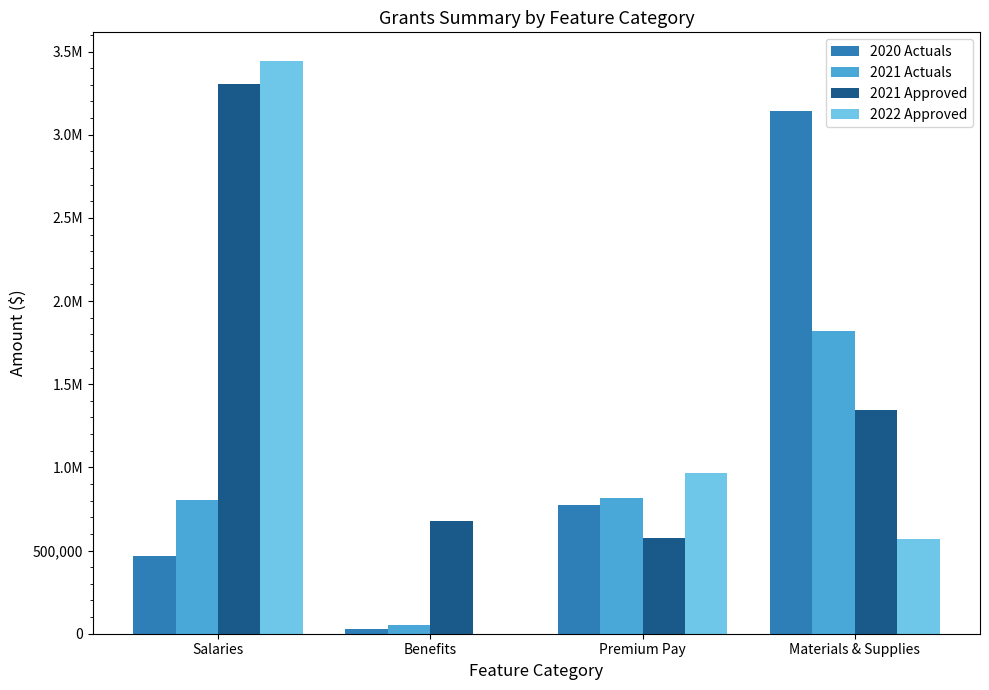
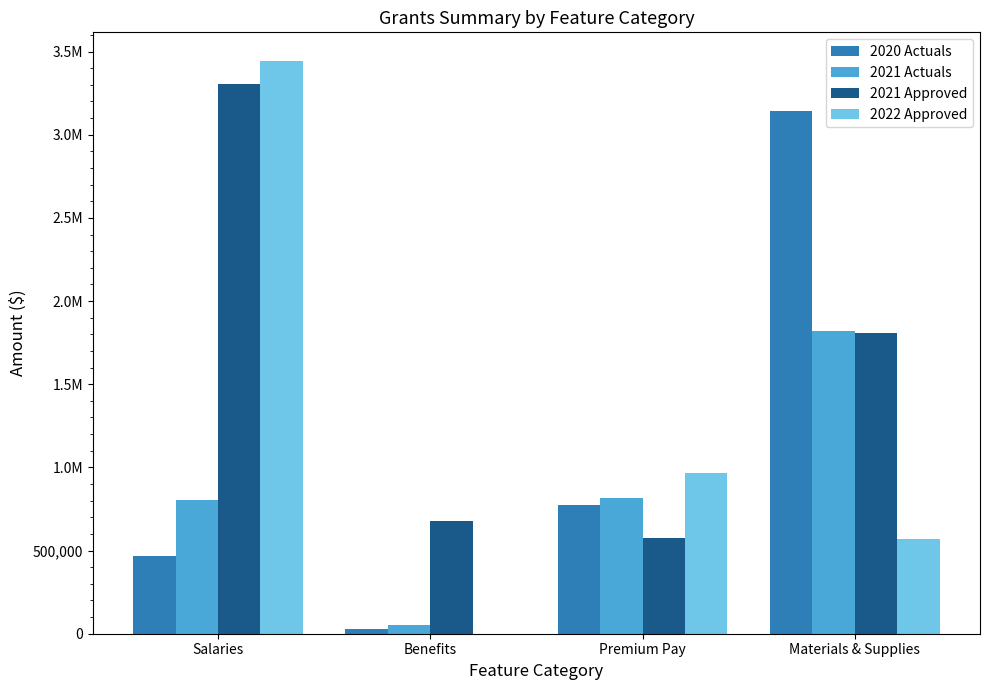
  {
    "2021 Approved": {
      "Salaries": "3,300,000",
      "Benefits": "680,000",
      "Premium Pay": "580,000",
-     "Materials & Supplies": "1,340,000"
+     "Materials & Supplies": "1,810,000"
    }
  }
